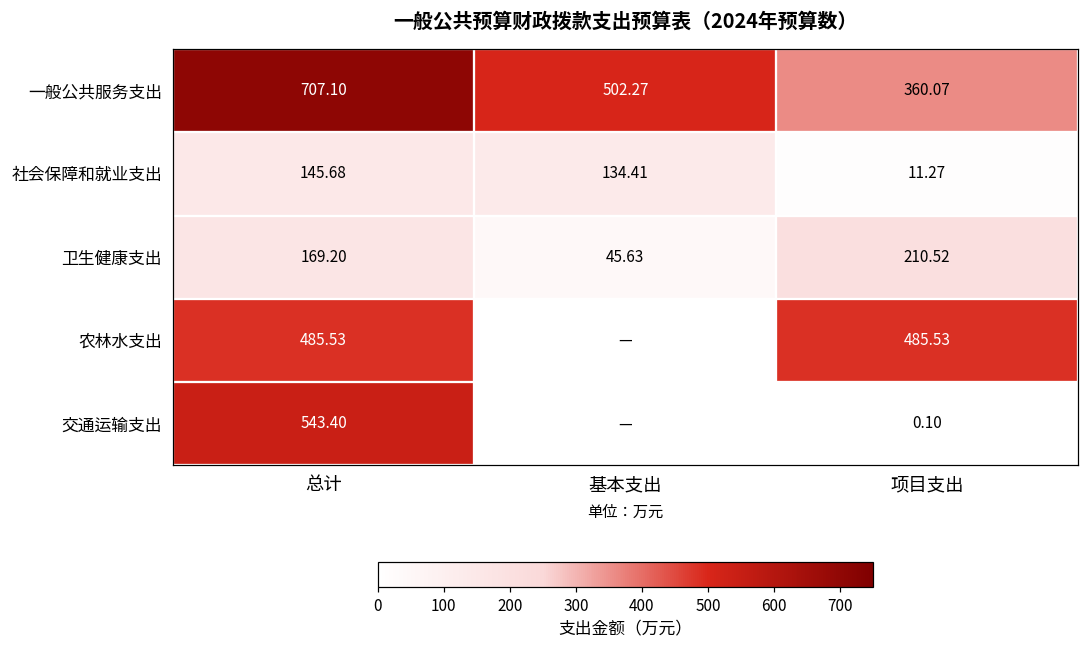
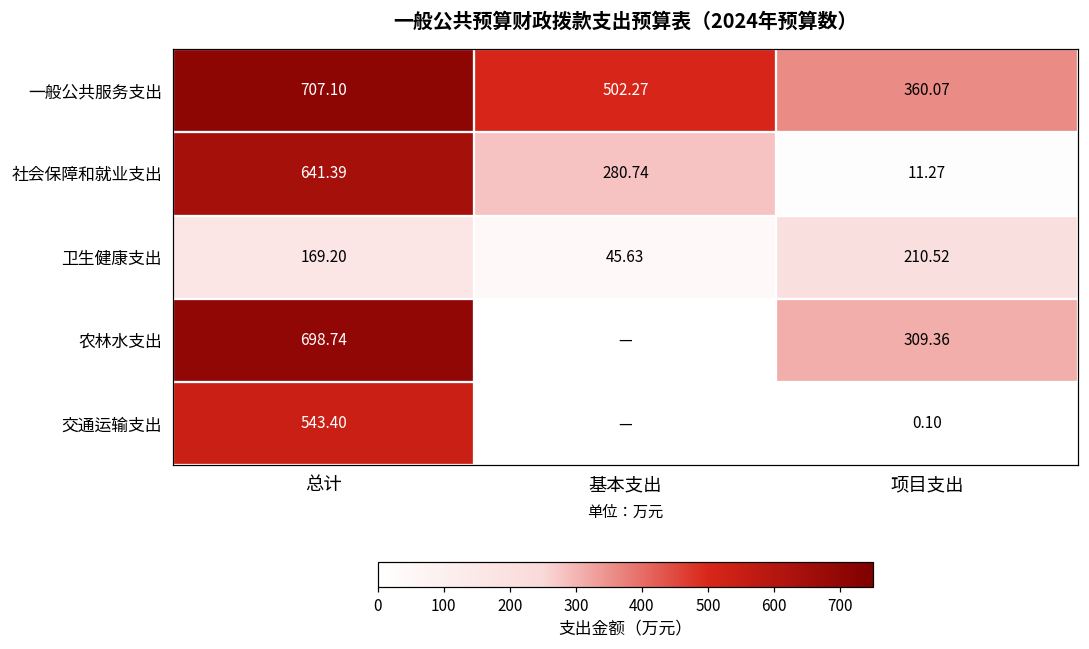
  {
    "一般公共服务支出": {
      "总计": 707.10,
      "基本支出": 502.27,
      "项目支出": 360.07
    },
    "社会保障和就业支出": {
-     "总计": 145.68,
-     "基本支出": 134.41,
+     "总计": 641.39,
+     "基本支出": 280.74,
      "项目支出": 11.27
    },
    "卫生健康支出": {
      "总计": 169.20,
      "基本支出": 45.63,
      "项目支出": 210.52
    },
    "农林水支出": {
-     "总计": 485.53,
-     "项目支出": 485.53
+     "总计": 698.74,
+     "项目支出": 309.36
    },
    "交通运输支出": {
      "总计": 543.40,
      "项目支出": 0.10
    }
  }
